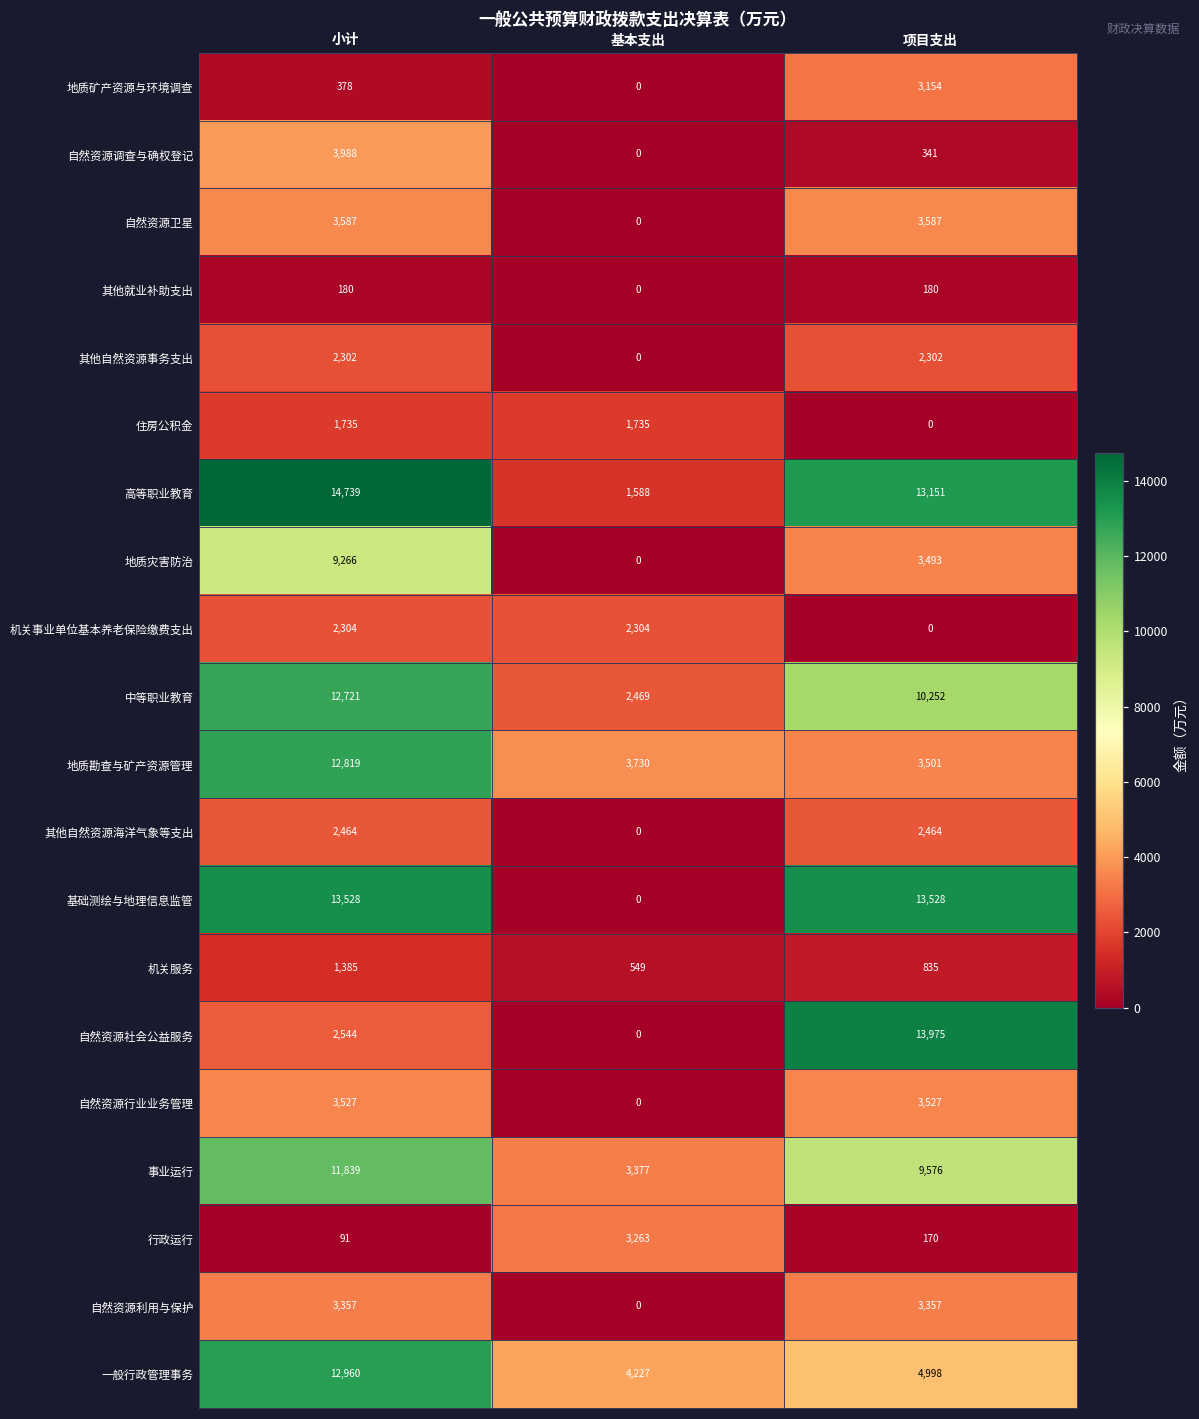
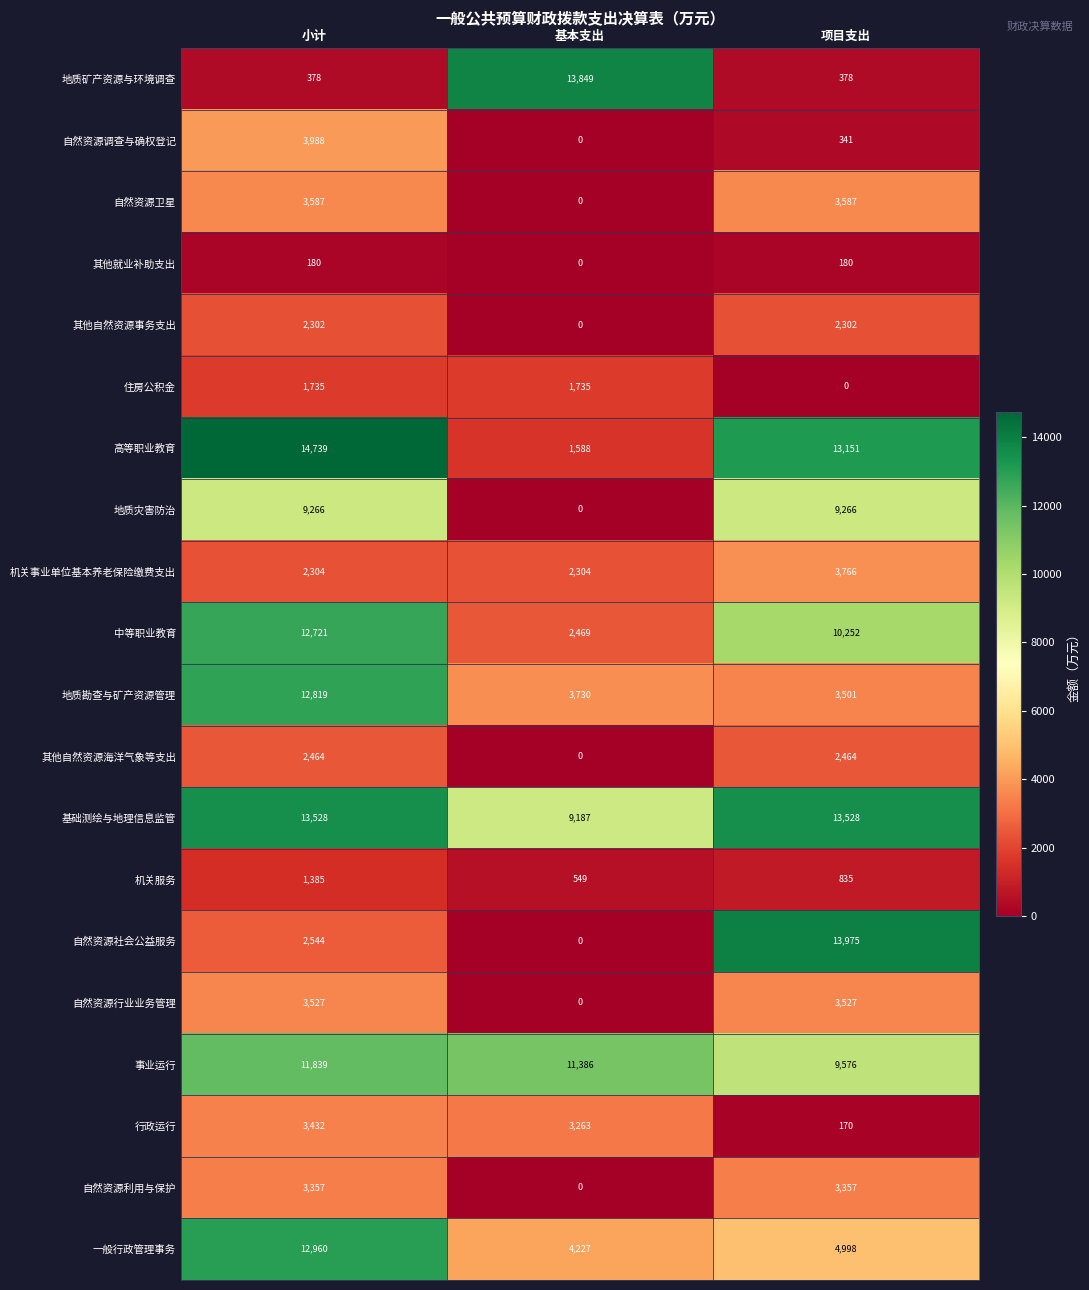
  {
    "地质矿产资源与环境调查": {
      "小计": "378",
-     "基本支出": "0",
-     "项目支出": "3,154"
+     "基本支出": "13,849",
+     "项目支出": "378"
    },
    "自然资源调查与确权登记": {
      "小计": "3,988",
      "基本支出": "0",
      "项目支出": "341"
    },
    "自然资源卫星": {
      "小计": "3,587",
      "基本支出": "0",
      "项目支出": "3,587"
    },
    "其他就业补助支出": {
      "小计": "180",
      "基本支出": "0",
      "项目支出": "180"
    },
    "其他自然资源事务支出": {
      "小计": "2,302",
      "基本支出": "0",
      "项目支出": "2,302"
    },
    "住房公积金": {
      "小计": "1,735",
      "基本支出": "1,735",
      "项目支出": "0"
    },
    "高等职业教育": {
      "小计": "14,739",
      "基本支出": "1,588",
      "项目支出": "13,151"
    },
    "地质灾害防治": {
      "小计": "9,266",
      "基本支出": "0",
-     "项目支出": "3,493"
+     "项目支出": "9,266"
    },
    "机关事业单位基本养老保险缴费支出": {
      "小计": "2,304",
      "基本支出": "2,304",
-     "项目支出": "0"
+     "项目支出": "3,766"
    },
    "中等职业教育": {
      "小计": "12,721",
      "基本支出": "2,469",
      "项目支出": "10,252"
    },
    "地质勘查与矿产资源管理": {
      "小计": "12,819",
      "基本支出": "3,730",
      "项目支出": "3,501"
    },
    "其他自然资源海洋气象等支出": {
      "小计": "2,464",
      "基本支出": "0",
      "项目支出": "2,464"
    },
    "基础测绘与地理信息监管": {
      "小计": "13,528",
-     "基本支出": "0",
+     "基本支出": "9,187",
      "项目支出": "13,528"
    },
    "机关服务": {
      "小计": "1,385",
      "基本支出": "549",
      "项目支出": "835"
    },
    "自然资源社会公益服务": {
      "小计": "2,544",
      "基本支出": "0",
      "项目支出": "13,975"
    },
    "自然资源行业业务管理": {
      "小计": "3,527",
      "基本支出": "0",
      "项目支出": "3,527"
    },
    "事业运行": {
      "小计": "11,839",
-     "基本支出": "3,377",
+     "基本支出": "11,386",
      "项目支出": "9,576"
    },
    "行政运行": {
-     "小计": "91",
+     "小计": "3,432",
      "基本支出": "3,263",
      "项目支出": "170"
    },
    "自然资源利用与保护": {
      "小计": "3,357",
      "基本支出": "0",
      "项目支出": "3,357"
    },
    "一般行政管理事务": {
      "小计": "12,960",
      "基本支出": "4,227",
      "项目支出": "4,998"
    }
  }
